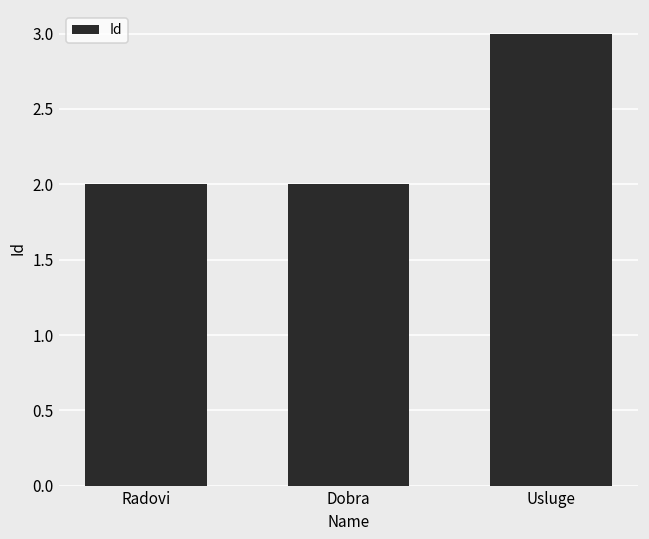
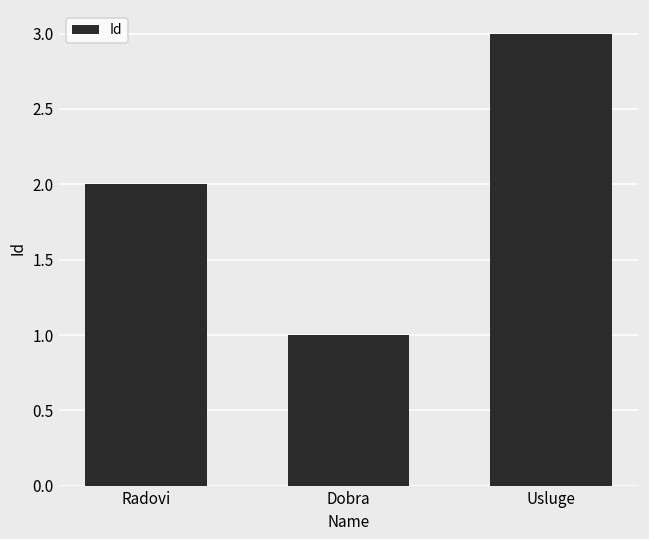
  {
    "Radovi": 2,
-   "Dobra": 2,
+   "Dobra": 1,
    "Usluge": 3
  }
